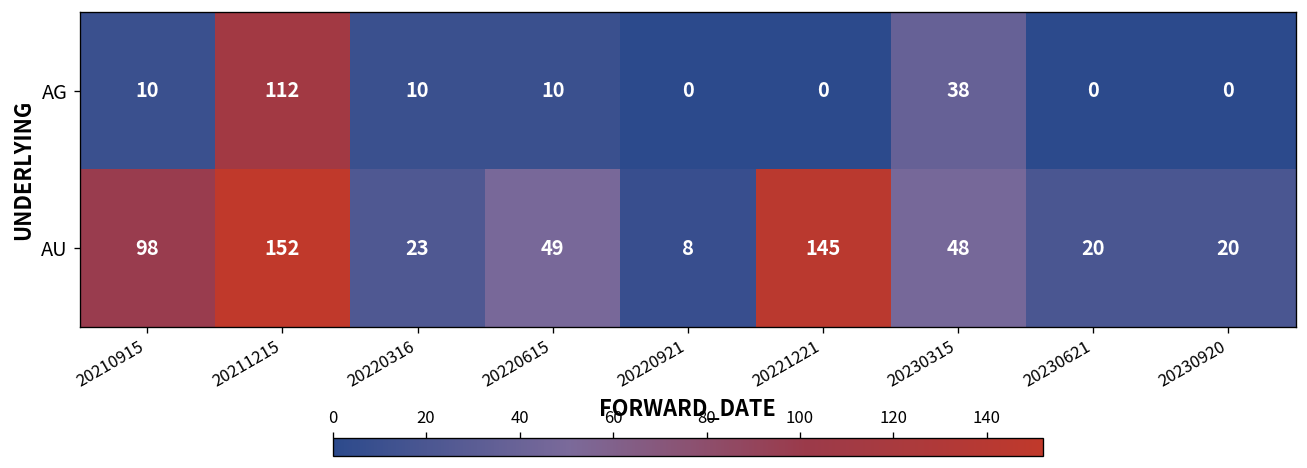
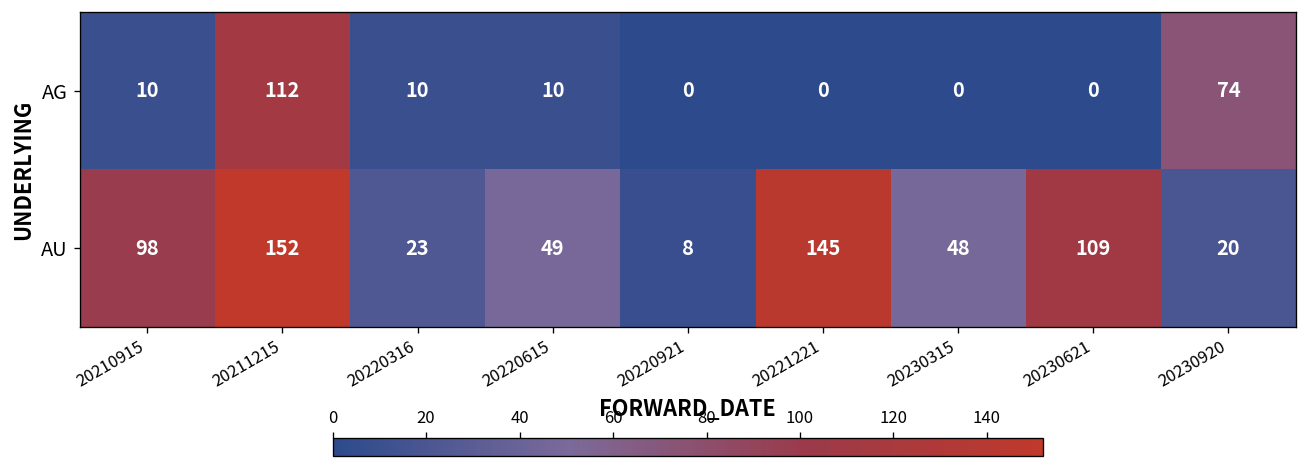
  {
    "AG": {
      "20210915": 10,
      "20211215": 112,
      "20220316": 10,
      "20220615": 10,
      "20220921": 0,
      "20221221": 0,
-     "20230315": 38,
+     "20230315": 0,
      "20230621": 0,
-     "20230920": 0
+     "20230920": 74
    },
    "AU": {
      "20210915": 98,
      "20211215": 152,
      "20220316": 23,
      "20220615": 49,
      "20220921": 8,
      "20221221": 145,
      "20230315": 48,
-     "20230621": 20,
+     "20230621": 109,
      "20230920": 20
    }
  }
